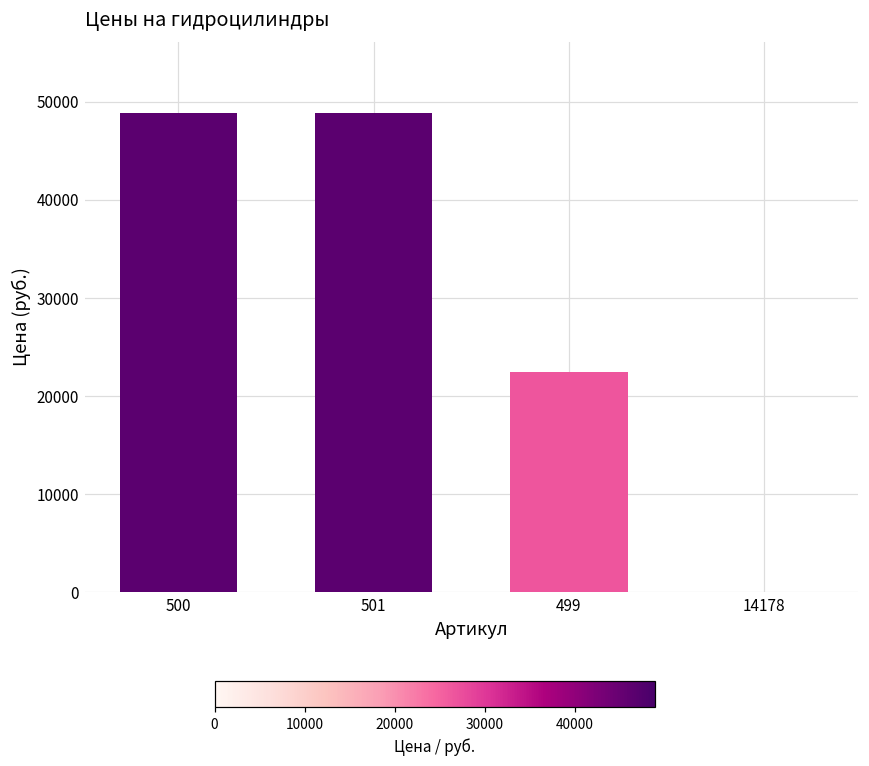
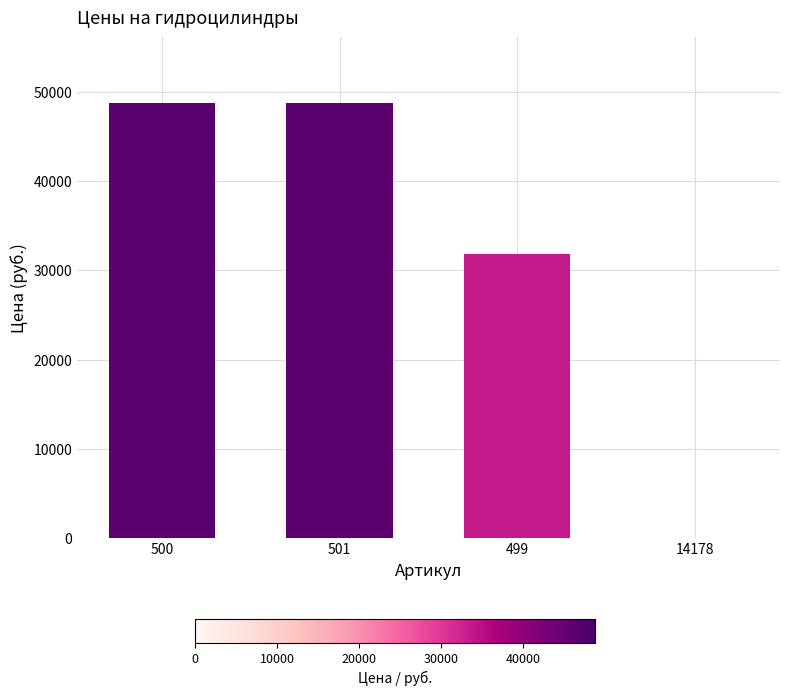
  {
    "500": 49000,
    "501": 49000,
-   "499": 22000,
+   "499": 32000,
    "14178": 0
  }
